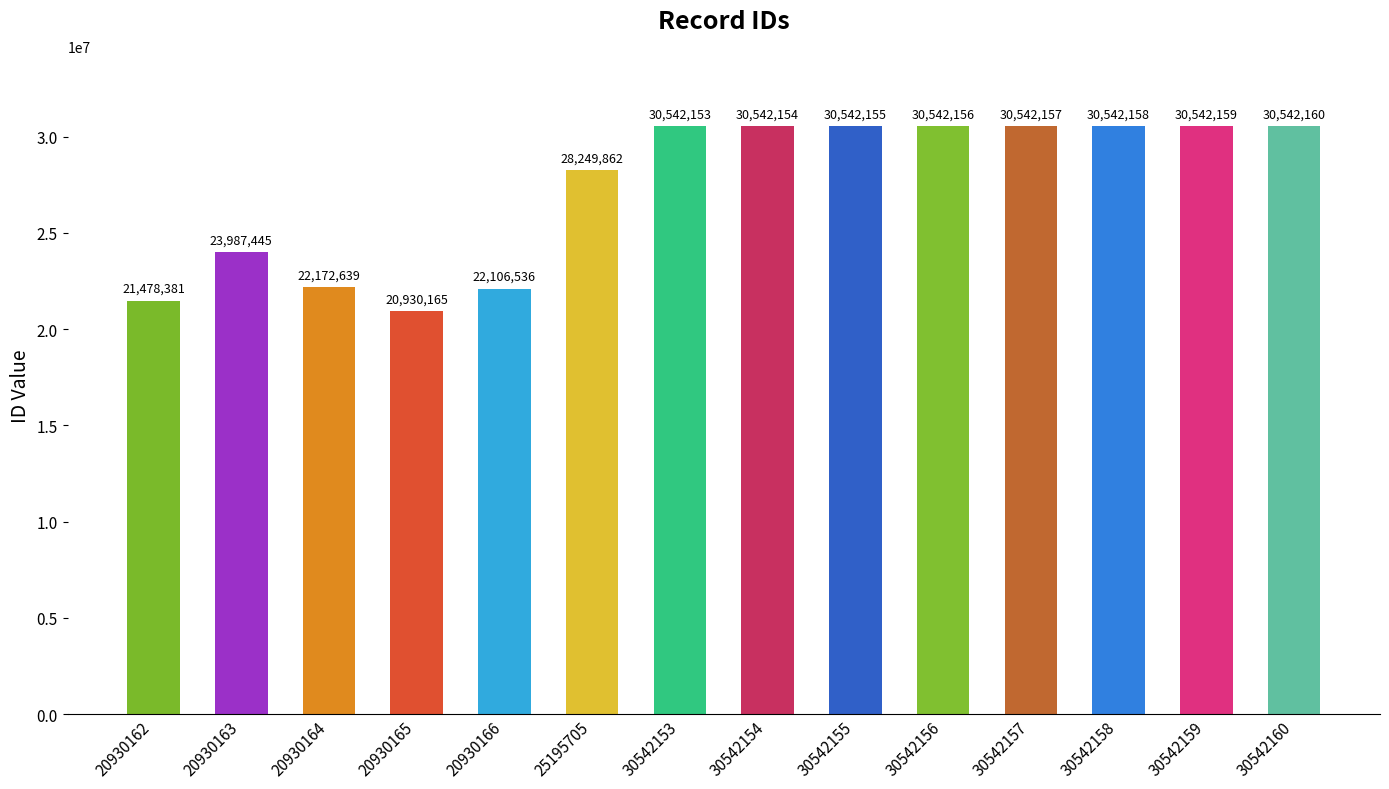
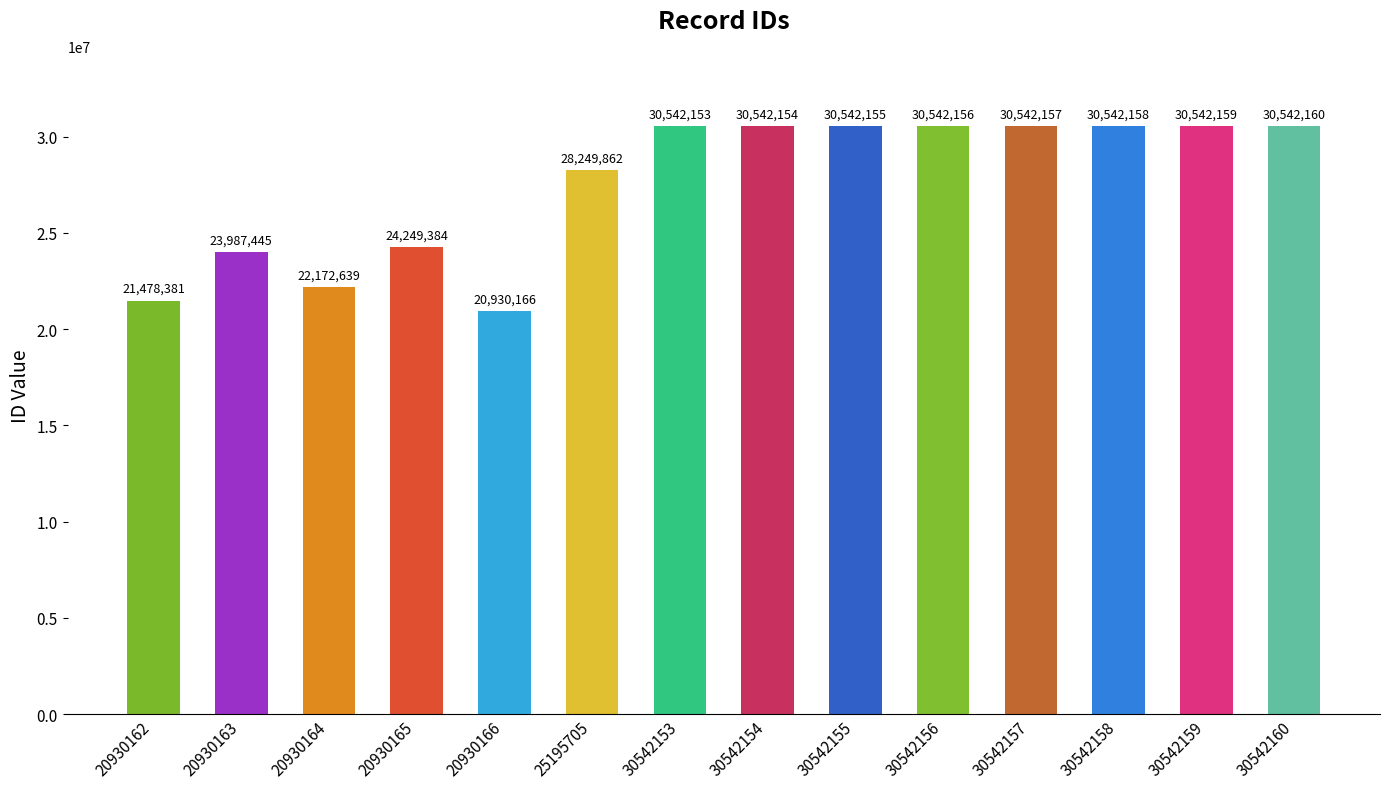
  {
    "20930162": "21,478,381",
    "20930163": "23,987,445",
    "20930164": "22,172,639",
-   "20930165": "20,930,165",
-   "20930166": "22,106,536",
+   "20930165": "24,249,384",
+   "20930166": "20,930,166",
    "25195705": "28,249,862",
    "30542153": "30,542,153",
    "30542154": "30,542,154",
    "30542155": "30,542,155",
    "30542156": "30,542,156",
    "30542157": "30,542,157",
    "30542158": "30,542,158",
    "30542159": "30,542,159",
    "30542160": "30,542,160"
  }
